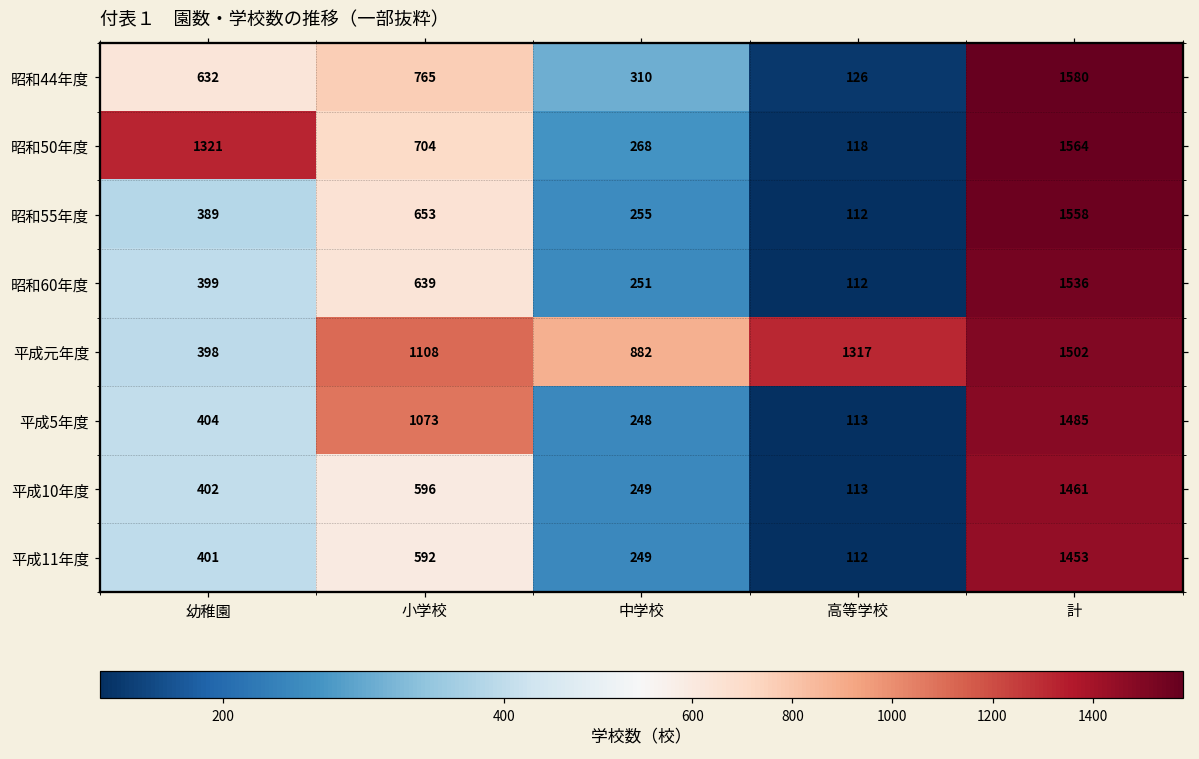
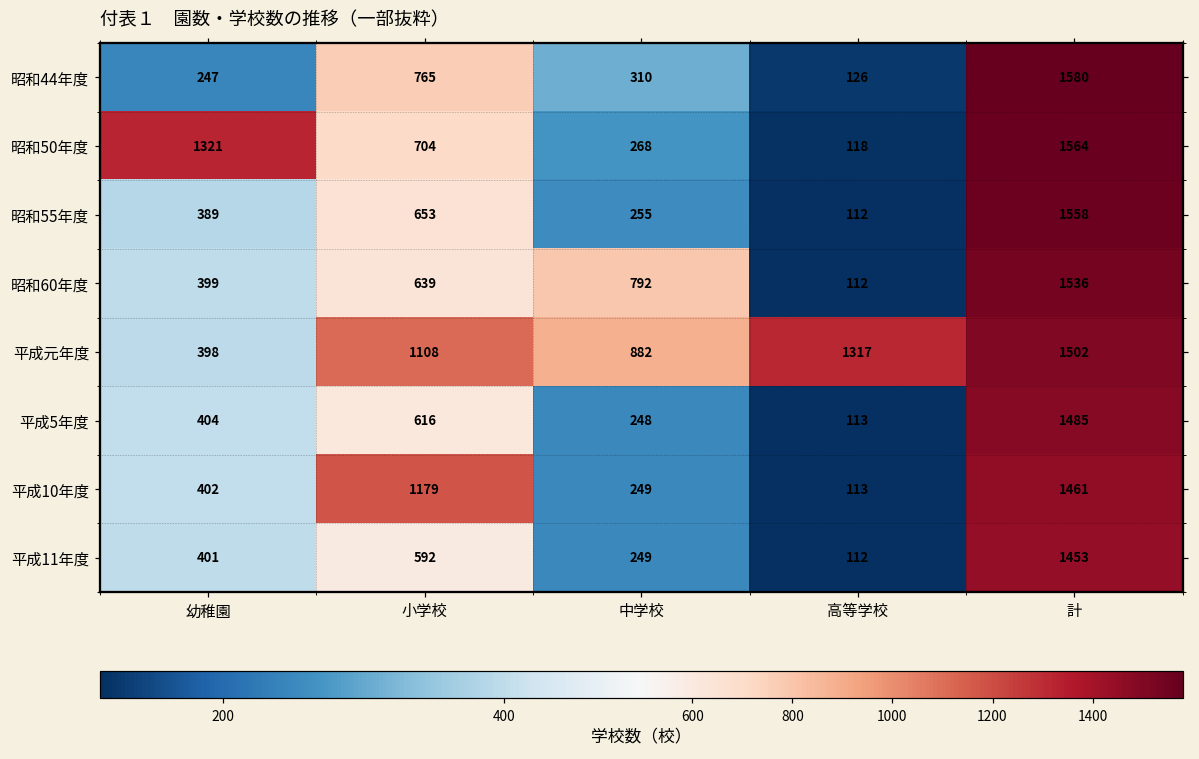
  {
    "昭和44年度": {
-     "幼稚園": 632,
+     "幼稚園": 247,
      "小学校": 765,
      "中学校": 310,
      "高等学校": 126,
      "計": 1580
    },
    "昭和50年度": {
      "幼稚園": 1321,
      "小学校": 704,
      "中学校": 268,
      "高等学校": 118,
      "計": 1564
    },
    "昭和55年度": {
      "幼稚園": 389,
      "小学校": 653,
      "中学校": 255,
      "高等学校": 112,
      "計": 1558
    },
    "昭和60年度": {
      "幼稚園": 399,
      "小学校": 639,
-     "中学校": 251,
+     "中学校": 792,
      "高等学校": 112,
      "計": 1536
    },
    "平成元年度": {
      "幼稚園": 398,
      "小学校": 1108,
      "中学校": 882,
      "高等学校": 1317,
      "計": 1502
    },
    "平成5年度": {
      "幼稚園": 404,
-     "小学校": 1073,
+     "小学校": 616,
      "中学校": 248,
      "高等学校": 113,
      "計": 1485
    },
    "平成10年度": {
      "幼稚園": 402,
-     "小学校": 596,
+     "小学校": 1179,
      "中学校": 249,
      "高等学校": 113,
      "計": 1461
    },
    "平成11年度": {
      "幼稚園": 401,
      "小学校": 592,
      "中学校": 249,
      "高等学校": 112,
      "計": 1453
    }
  }
